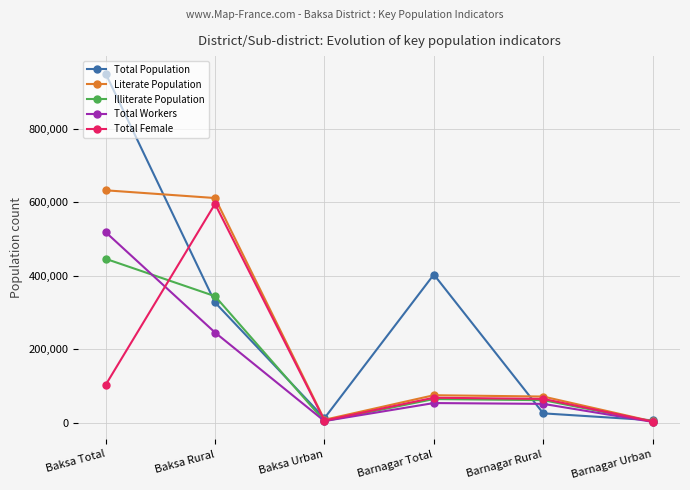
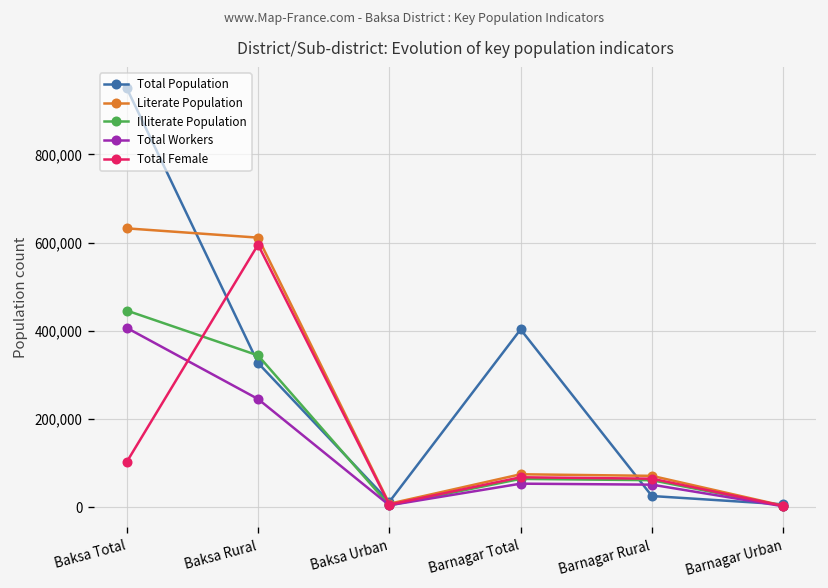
  {
    "Total Population": {
      "Baksa Rural": "330,000",
      "Barnagar Total": "400,000",
      "Barnagar Rural": "30,000"
    },
    "Literate Population": {
      "Baksa Total": "630,000",
      "Baksa Rural": "610,000"
    },
    "Illiterate Population": {
      "Baksa Total": "450,000",
      "Baksa Rural": "340,000"
    },
    "Total Workers": {
-     "Baksa Total": "520,000",
+     "Baksa Total": "410,000",
      "Baksa Rural": "250,000",
      "Barnagar Total": "50,000",
      "Barnagar Rural": "50,000"
    },
    "Total Female": {
      "Baksa Total": "100,000",
      "Baksa Rural": "600,000"
    }
  }
